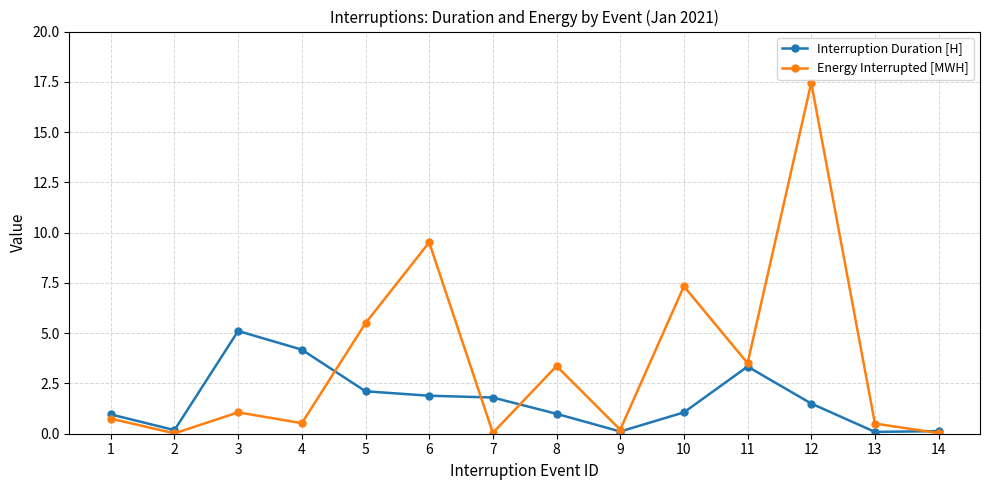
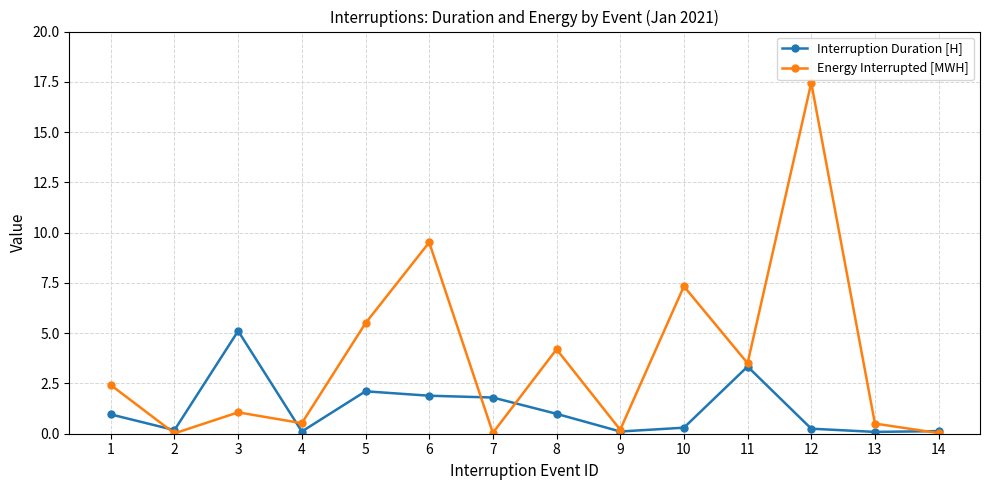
  {
    "Interruption Duration [H]": {
      "1": 1.0,
      "2": 0.2,
      "3": 5.1,
-     "4": 4.2,
+     "4": 0.1,
      "5": 2.1,
      "6": 1.9,
      "7": 1.8,
      "8": 1.0,
-     "10": 1.1,
+     "10": 0.3,
      "11": 3.3,
-     "12": 1.5,
+     "12": 0.3,
      "13": 0.1
    },
    "Energy Interrupted [MWH]": {
-     "1": 0.8,
+     "1": 2.4,
      "2": 0.0,
      "3": 1.1,
      "4": 0.5,
      "5": 5.5,
      "6": 9.5,
      "7": 0.0,
-     "8": 3.4,
+     "8": 4.2,
      "10": 7.3,
      "11": 3.5,
      "12": 17.5,
      "13": 0.5
    }
  }
